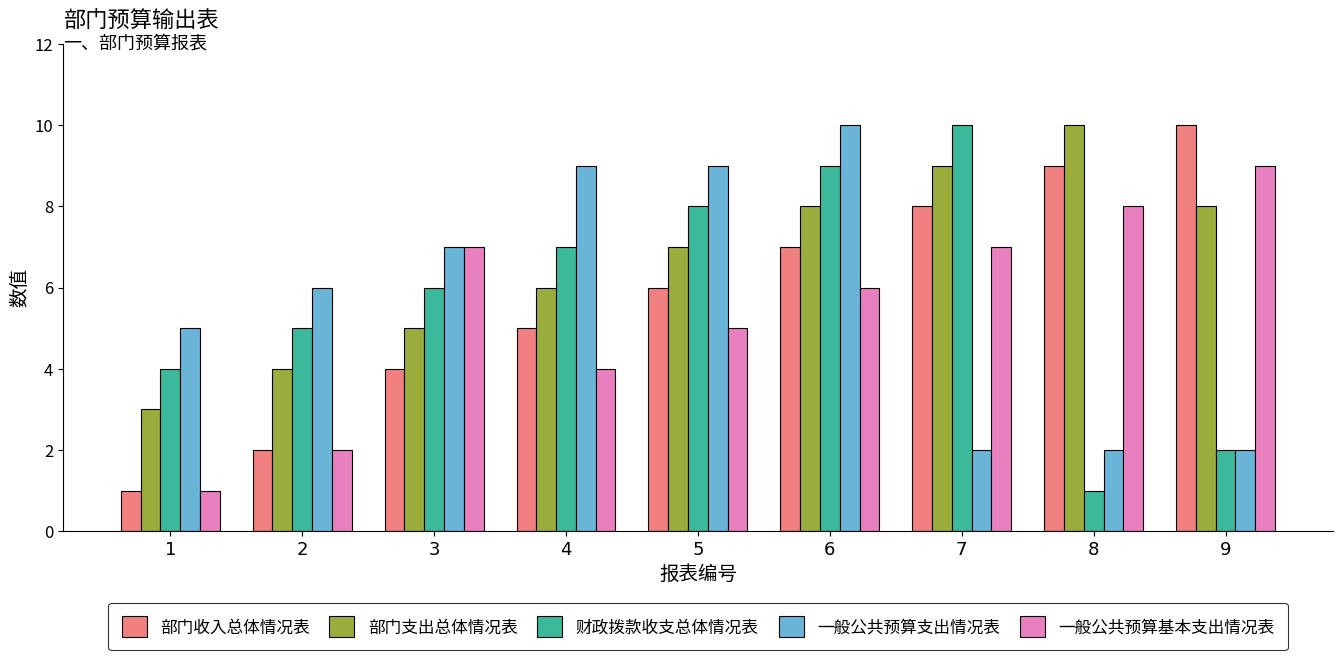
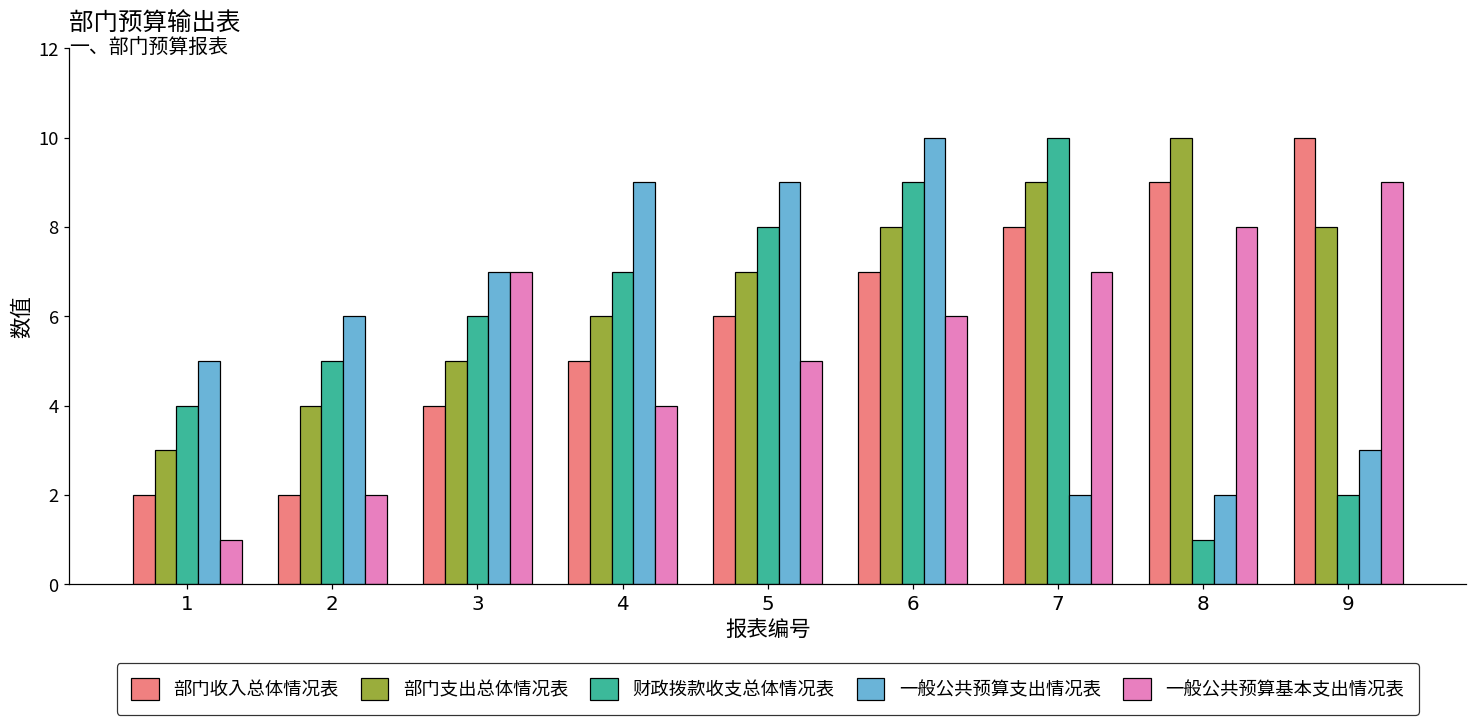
  {
    "部门收入总体情况表": {
-     "1": 1,
+     "1": 2,
      "2": 2,
      "3": 4,
      "4": 5,
      "5": 6,
      "6": 7,
      "7": 8,
      "8": 9,
      "9": 10
    },
    "部门支出总体情况表": {
      "1": 3,
      "2": 4,
      "3": 5,
      "4": 6,
      "5": 7,
      "6": 8,
      "7": 9,
      "8": 10,
      "9": 8
    },
    "财政拨款收支总体情况表": {
      "1": 4,
      "2": 5,
      "3": 6,
      "4": 7,
      "5": 8,
      "6": 9,
      "7": 10,
      "8": 1,
      "9": 2
    },
    "一般公共预算支出情况表": {
      "1": 5,
      "2": 6,
      "3": 7,
      "4": 9,
      "5": 9,
      "6": 10,
      "7": 2,
      "8": 2,
-     "9": 2
+     "9": 3
    },
    "一般公共预算基本支出情况表": {
      "1": 1,
      "2": 2,
      "3": 7,
      "4": 4,
      "5": 5,
      "6": 6,
      "7": 7,
      "8": 8,
      "9": 9
    }
  }
